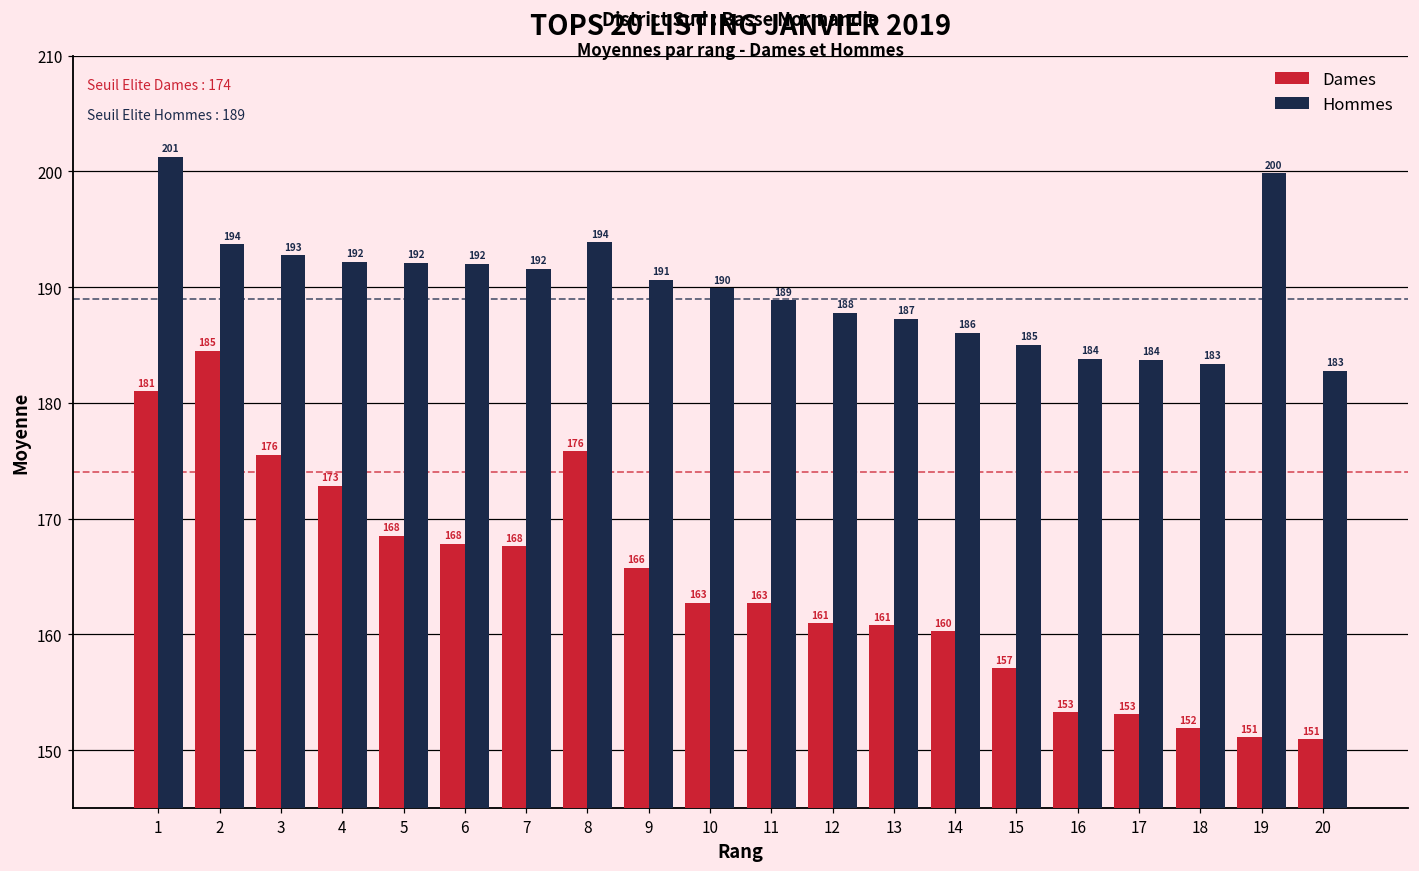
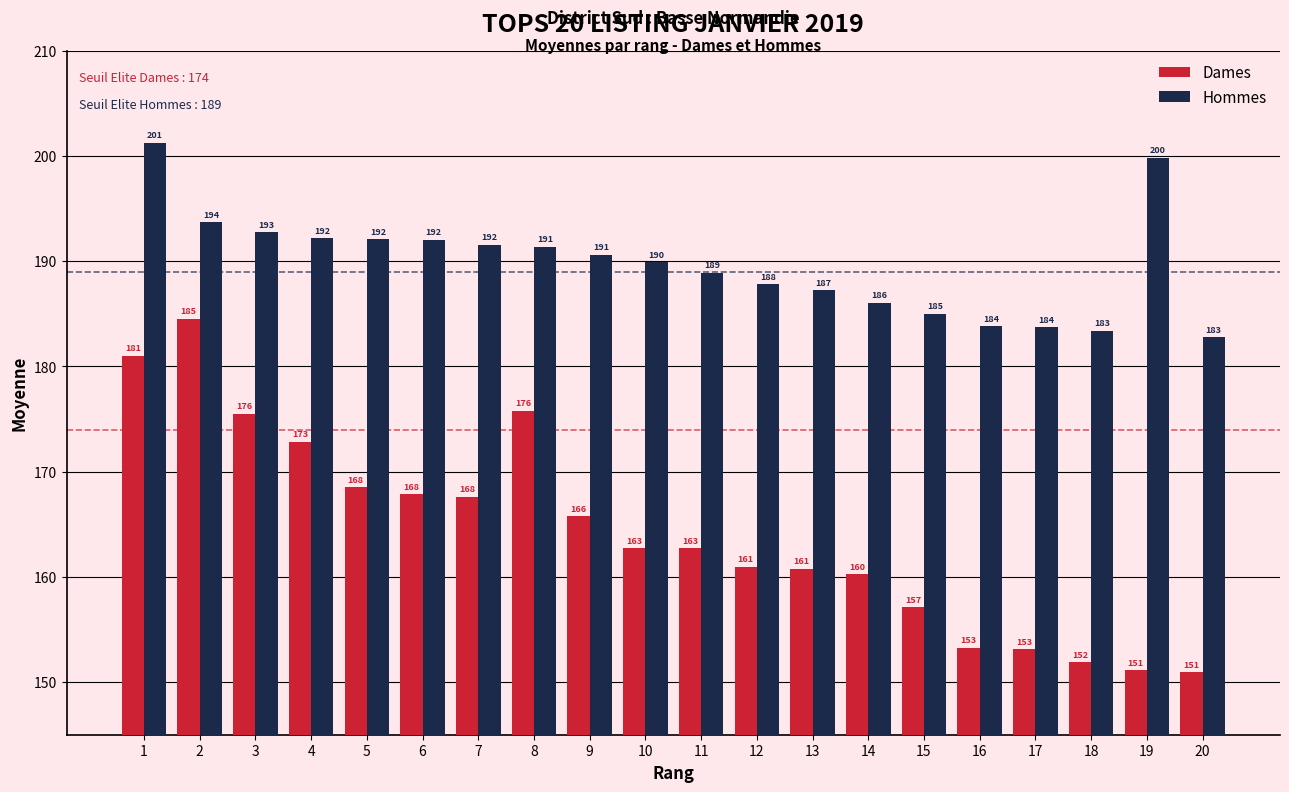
  {
    "Dames": {
      "1": 181,
      "2": 185,
      "3": 176,
      "4": 173,
      "5": 168,
      "6": 168,
      "7": 168,
      "8": 176,
      "9": 166,
      "10": 163,
      "11": 163,
      "12": 161,
      "13": 161,
      "14": 160,
      "15": 157,
      "16": 153,
      "17": 153,
      "18": 152,
      "19": 151,
      "20": 151
    },
    "Hommes": {
      "1": 201,
      "2": 194,
      "3": 193,
      "4": 192,
      "5": 192,
      "6": 192,
      "7": 192,
-     "8": 194,
+     "8": 191,
      "9": 191,
      "10": 190,
      "11": 189,
      "12": 188,
      "13": 187,
      "14": 186,
      "15": 185,
      "16": 184,
      "17": 184,
      "18": 183,
      "19": 200,
      "20": 183
    }
  }
